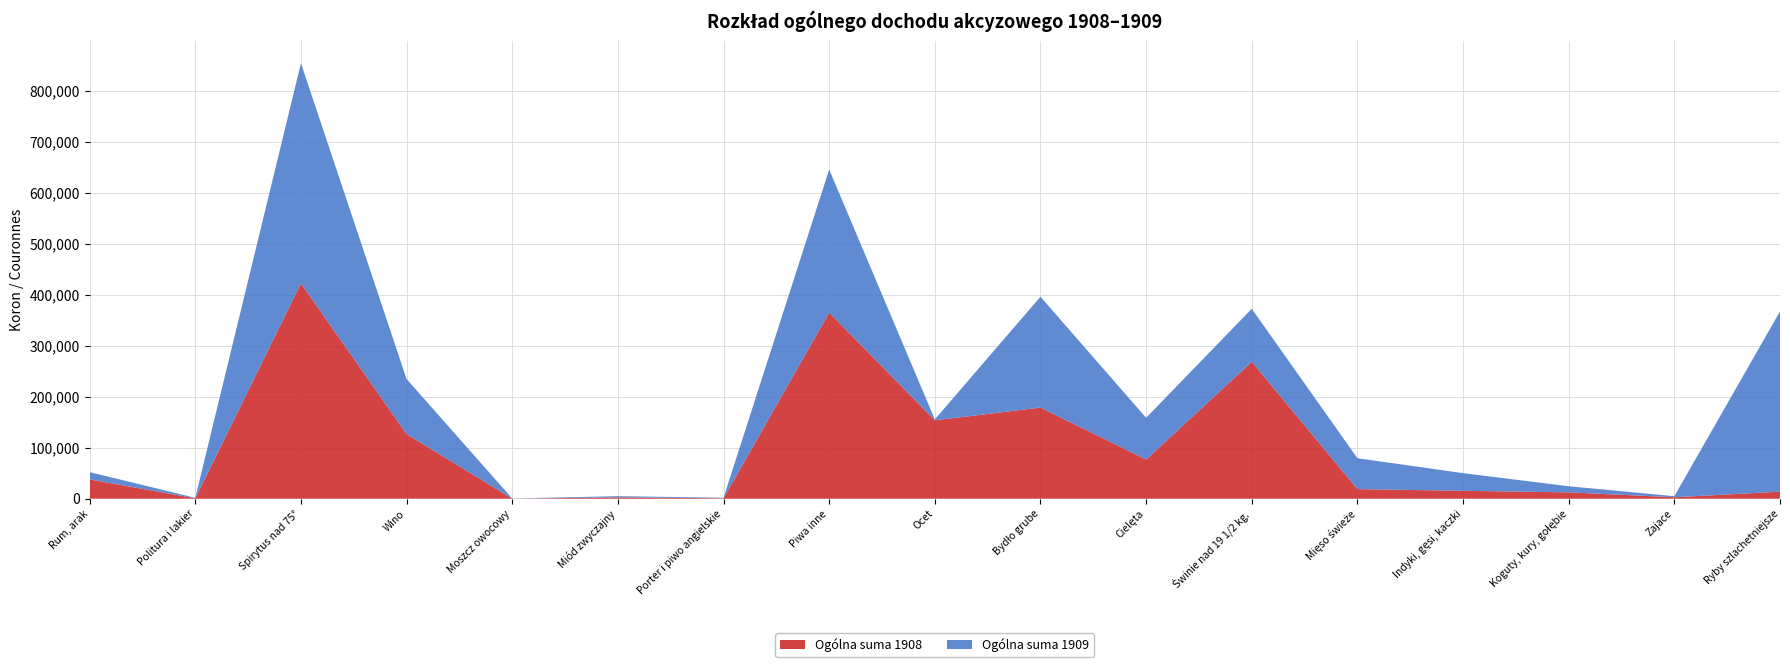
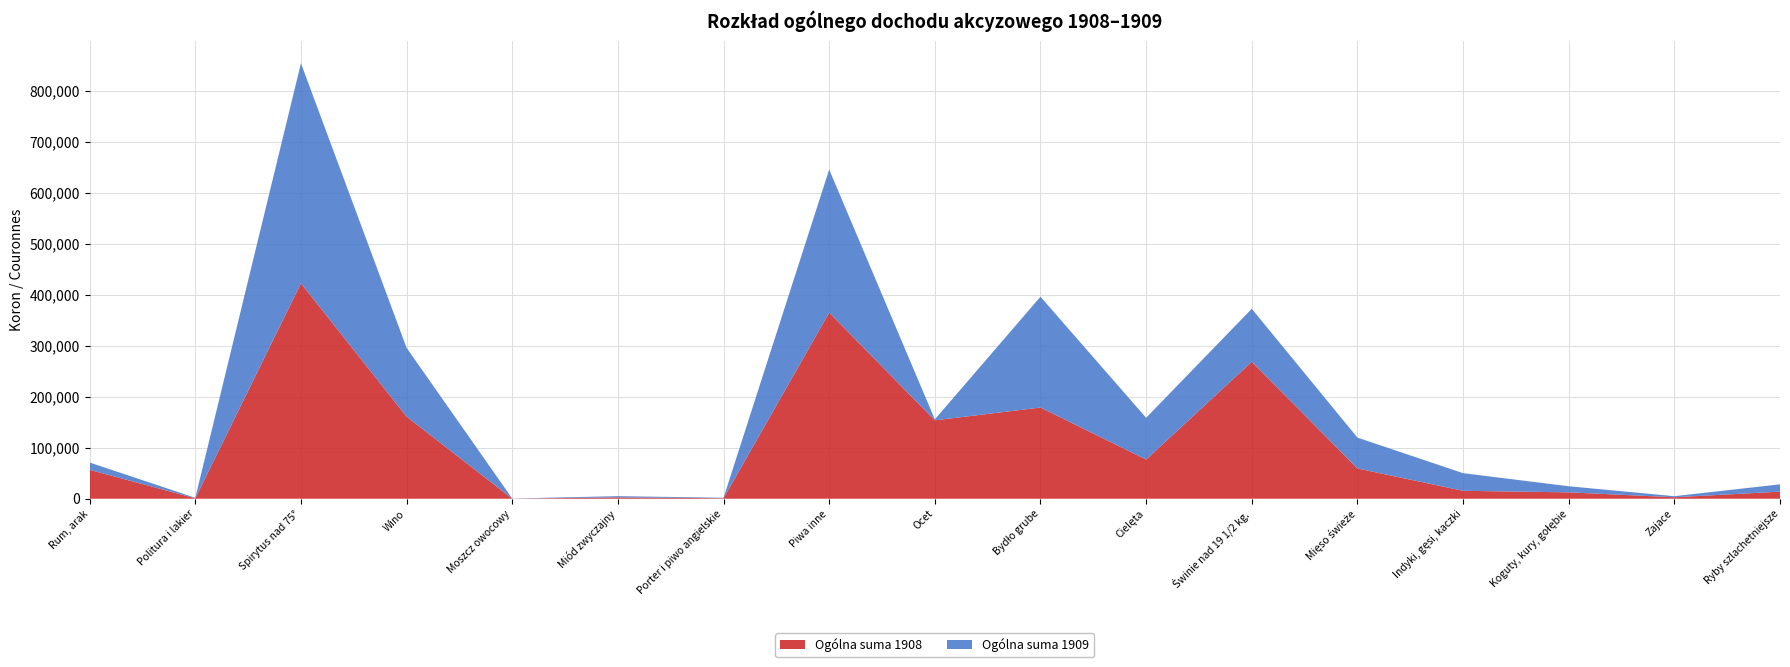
  {
    "Ogólna suma 1908": {
-     "Rum, arak": "40,000",
+     "Rum, arak": "60,000",
      "Spirytus nad 75°": "420,000",
-     "Wino": "130,000",
+     "Wino": "160,000",
      "Piwa inne": "370,000",
      "Bydło grube": "180,000",
      "Cielęta": "80,000",
      "Świnie nad 19 1/2 kg.": "270,000",
-     "Mięso świeże": "20,000",
+     "Mięso świeże": "60,000",
      "Indyki, gęsi, kaczki": "20,000",
      "Koguty, kury, gołębie": "10,000",
      "Ryby szlachetniejsze": "10,000"
    },
    "Ogólna suma 1909": {
      "Rum, arak": "10,000",
      "Spirytus nad 75°": "430,000",
-     "Wino": "110,000",
+     "Wino": "140,000",
      "Piwa inne": "280,000",
      "Bydło grube": "220,000",
      "Cielęta": "80,000",
      "Świnie nad 19 1/2 kg.": "100,000",
      "Mięso świeże": "60,000",
      "Indyki, gęsi, kaczki": "30,000",
      "Koguty, kury, gołębie": "10,000",
-     "Ryby szlachetniejsze": "350,000"
+     "Ryby szlachetniejsze": "10,000"
    }
  }
